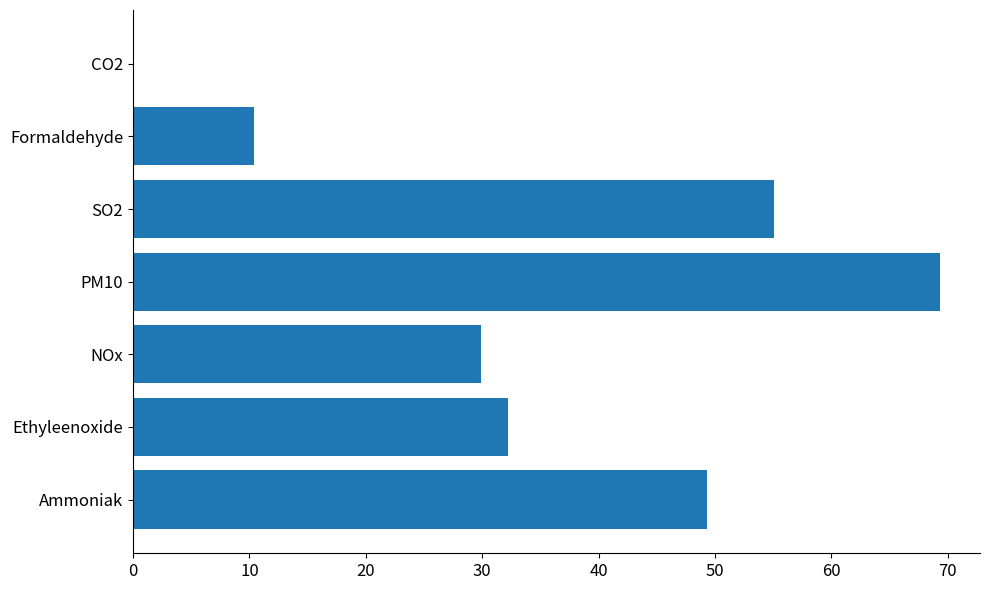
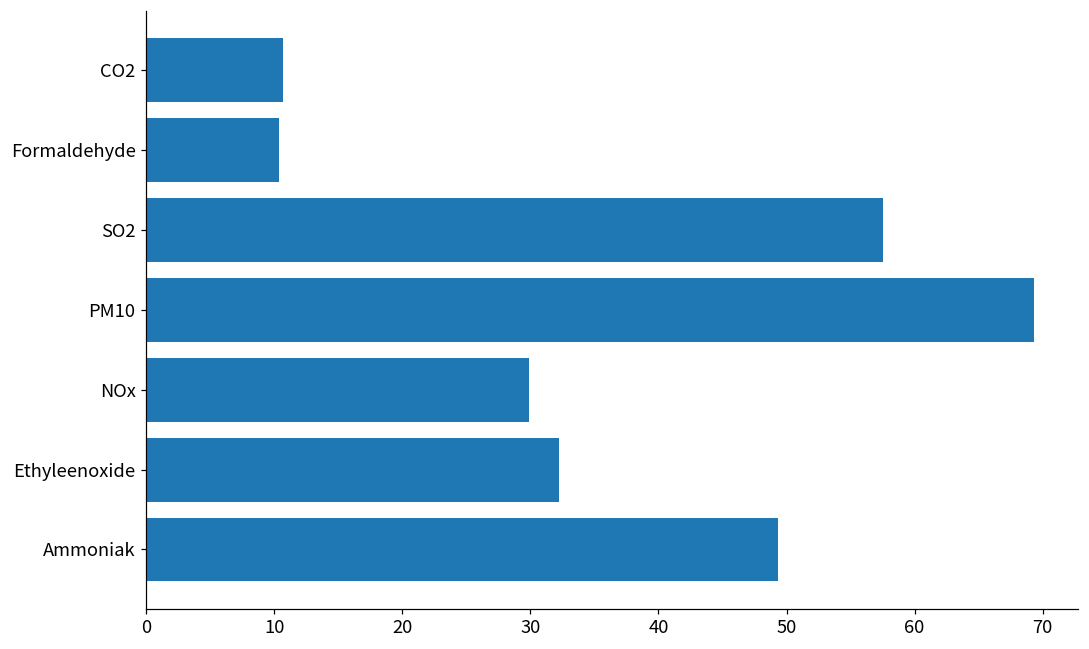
  {
-   "CO2": 0.1,
+   "CO2": 10.7,
    "Formaldehyde": 10.4,
-   "SO2": 55.1,
+   "SO2": 57.5,
    "PM10": 69.3,
    "NOx": 29.9,
    "Ethyleenoxide": 32.2,
    "Ammoniak": 49.3
  }
